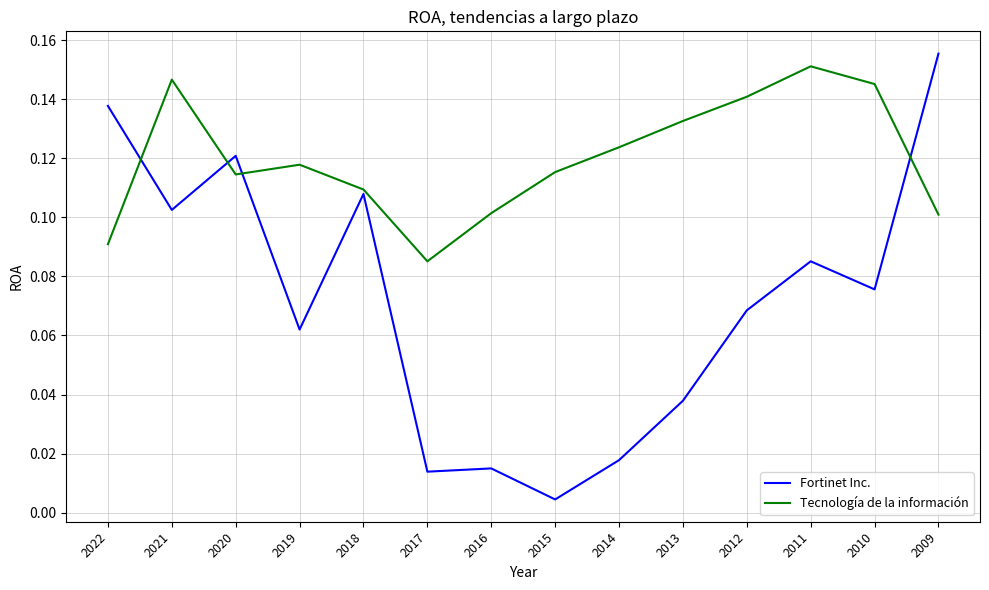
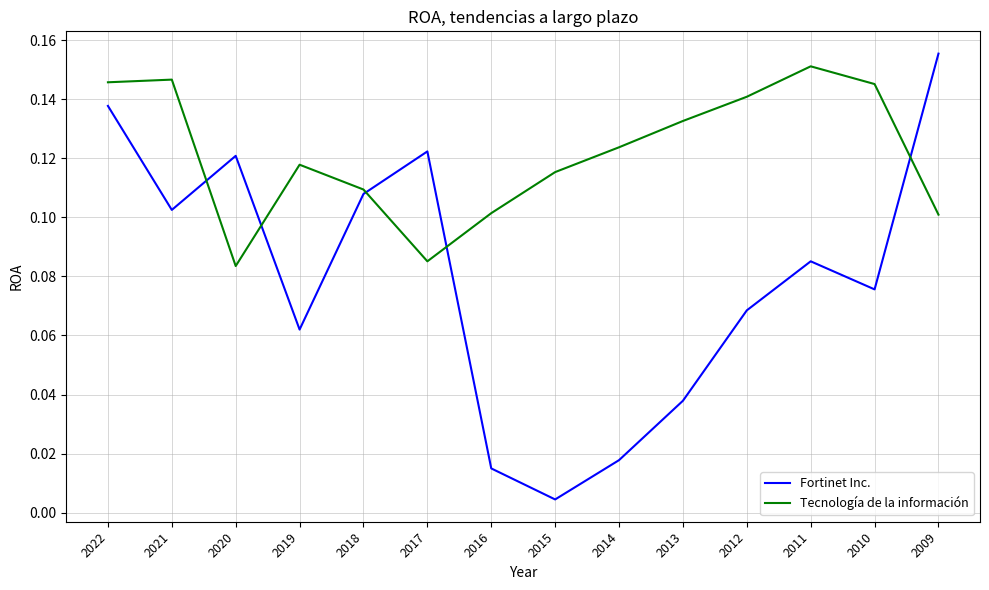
  {
    "Fortinet Inc.": {
      "2022": 0.138,
      "2021": 0.103,
      "2020": 0.121,
      "2019": 0.062,
      "2018": 0.108,
-     "2017": 0.014,
+     "2017": 0.122,
      "2016": 0.015,
      "2015": 0.005,
      "2014": 0.018,
      "2013": 0.038,
      "2012": 0.069,
      "2011": 0.085,
      "2010": 0.076,
      "2009": 0.155
    },
    "Tecnología de la información": {
-     "2022": 0.091,
+     "2022": 0.146,
      "2021": 0.147,
-     "2020": 0.115,
+     "2020": 0.084,
      "2019": 0.118,
      "2018": 0.109,
      "2017": 0.085,
      "2016": 0.101,
      "2015": 0.115,
      "2014": 0.124,
      "2013": 0.133,
      "2012": 0.141,
      "2011": 0.151,
      "2010": 0.145,
      "2009": 0.101
    }
  }
